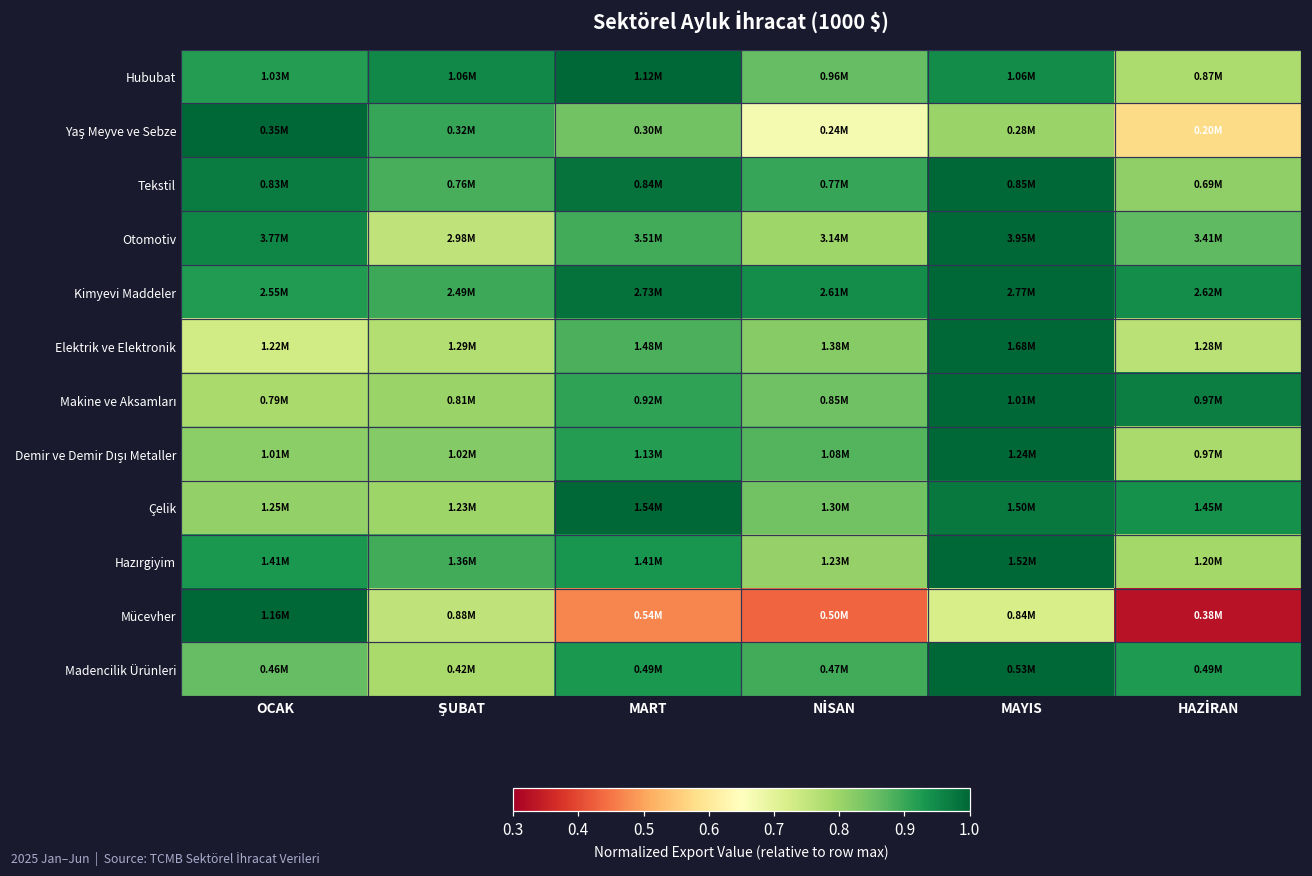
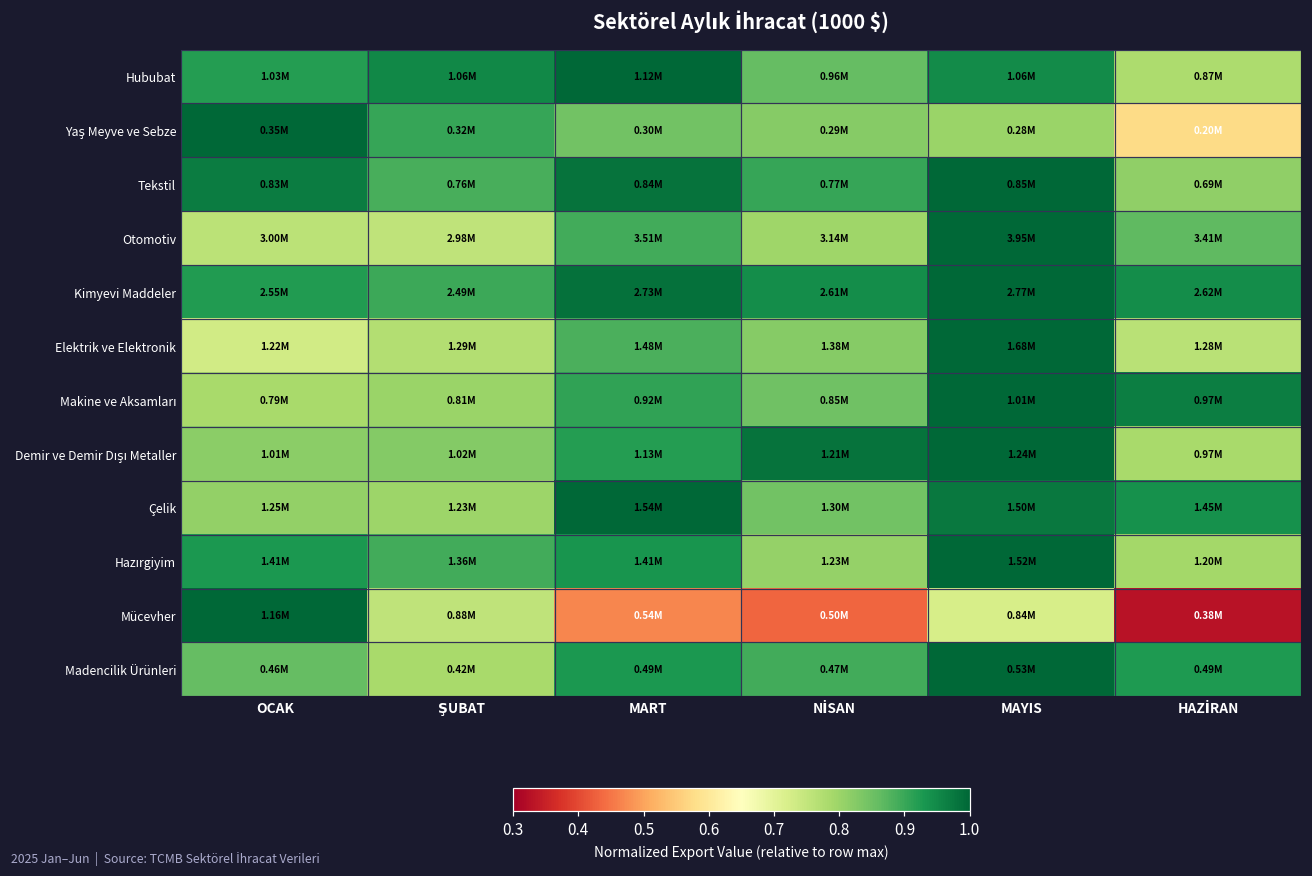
  {
    "Hububat": {
      "OCAK": "1.03M",
      "ŞUBAT": "1.06M",
      "MART": "1.12M",
      "NİSAN": "0.96M",
      "MAYIS": "1.06M",
      "HAZİRAN": "0.87M"
    },
    "Yaş Meyve ve Sebze": {
      "OCAK": "0.35M",
      "ŞUBAT": "0.32M",
      "MART": "0.30M",
-     "NİSAN": "0.24M",
+     "NİSAN": "0.29M",
      "MAYIS": "0.28M",
      "HAZİRAN": "0.20M"
    },
    "Tekstil": {
      "OCAK": "0.83M",
      "ŞUBAT": "0.76M",
      "MART": "0.84M",
      "NİSAN": "0.77M",
      "MAYIS": "0.85M",
      "HAZİRAN": "0.69M"
    },
    "Otomotiv": {
-     "OCAK": "3.77M",
+     "OCAK": "3.00M",
      "ŞUBAT": "2.98M",
      "MART": "3.51M",
      "NİSAN": "3.14M",
      "MAYIS": "3.95M",
      "HAZİRAN": "3.41M"
    },
    "Kimyevi Maddeler": {
      "OCAK": "2.55M",
      "ŞUBAT": "2.49M",
      "MART": "2.73M",
      "NİSAN": "2.61M",
      "MAYIS": "2.77M",
      "HAZİRAN": "2.62M"
    },
    "Elektrik ve Elektronik": {
      "OCAK": "1.22M",
      "ŞUBAT": "1.29M",
      "MART": "1.48M",
      "NİSAN": "1.38M",
      "MAYIS": "1.68M",
      "HAZİRAN": "1.28M"
    },
    "Makine ve Aksamları": {
      "OCAK": "0.79M",
      "ŞUBAT": "0.81M",
      "MART": "0.92M",
      "NİSAN": "0.85M",
      "MAYIS": "1.01M",
      "HAZİRAN": "0.97M"
    },
    "Demir ve Demir Dışı Metaller": {
      "OCAK": "1.01M",
      "ŞUBAT": "1.02M",
      "MART": "1.13M",
-     "NİSAN": "1.08M",
+     "NİSAN": "1.21M",
      "MAYIS": "1.24M",
      "HAZİRAN": "0.97M"
    },
    "Çelik": {
      "OCAK": "1.25M",
      "ŞUBAT": "1.23M",
      "MART": "1.54M",
      "NİSAN": "1.30M",
      "MAYIS": "1.50M",
      "HAZİRAN": "1.45M"
    },
    "Hazırgiyim": {
      "OCAK": "1.41M",
      "ŞUBAT": "1.36M",
      "MART": "1.41M",
      "NİSAN": "1.23M",
      "MAYIS": "1.52M",
      "HAZİRAN": "1.20M"
    },
    "Mücevher": {
      "OCAK": "1.16M",
      "ŞUBAT": "0.88M",
      "MART": "0.54M",
      "NİSAN": "0.50M",
      "MAYIS": "0.84M",
      "HAZİRAN": "0.38M"
    },
    "Madencilik Ürünleri": {
      "OCAK": "0.46M",
      "ŞUBAT": "0.42M",
      "MART": "0.49M",
      "NİSAN": "0.47M",
      "MAYIS": "0.53M",
      "HAZİRAN": "0.49M"
    }
  }
